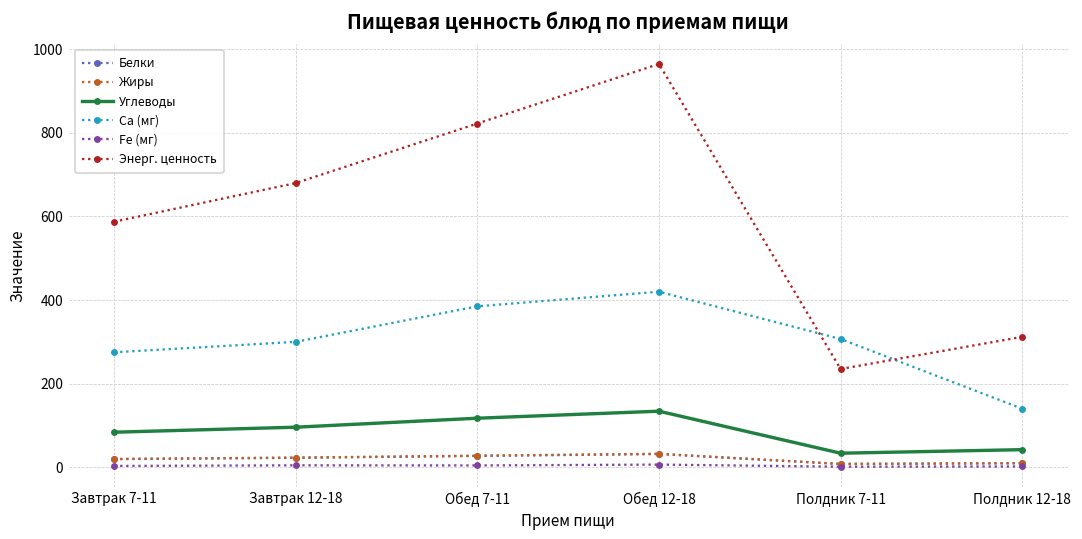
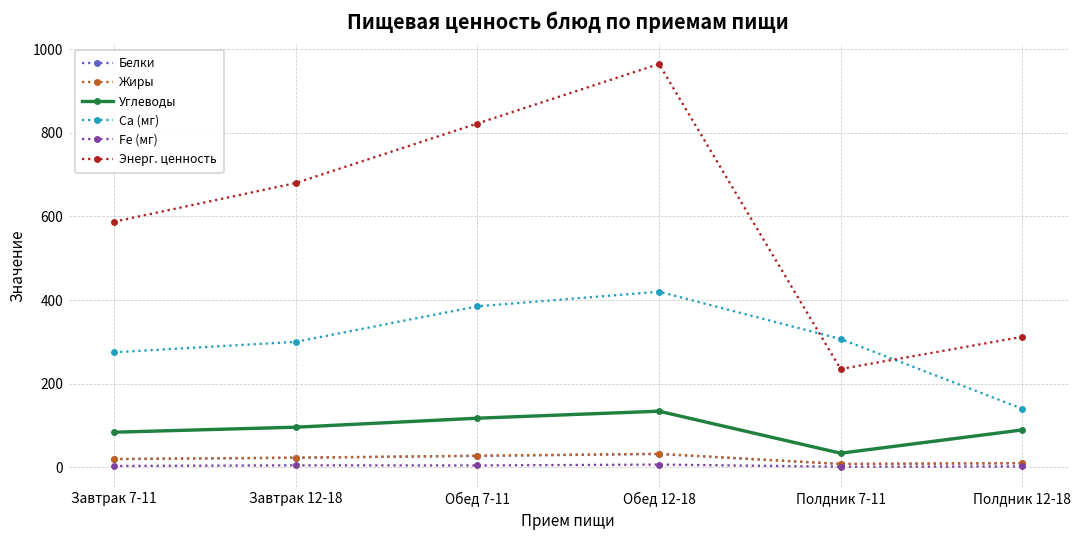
  {
    "Углеводы": {
      "Завтрак 7-11": 80,
      "Завтрак 12-18": 100,
      "Обед 7-11": 120,
      "Обед 12-18": 130,
      "Полдник 7-11": 30,
-     "Полдник 12-18": 40
+     "Полдник 12-18": 90
    },
    "Ca (мг)": {
      "Завтрак 7-11": 280,
      "Завтрак 12-18": 300,
      "Обед 7-11": 390,
      "Обед 12-18": 420,
      "Полдник 7-11": 310,
      "Полдник 12-18": 140
    },
    "Энерг. ценность": {
      "Завтрак 7-11": 590,
      "Завтрак 12-18": 680,
      "Обед 7-11": 820,
      "Обед 12-18": 970,
      "Полдник 7-11": 240,
      "Полдник 12-18": 310
    }
  }
